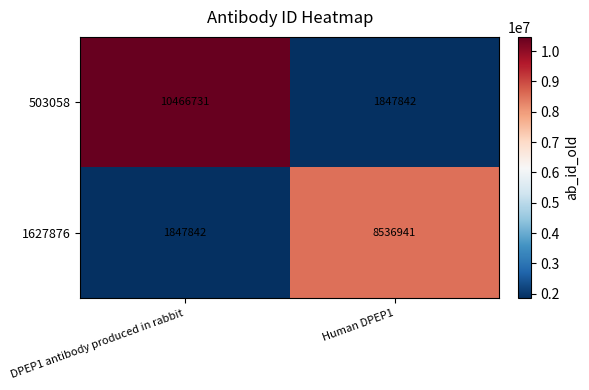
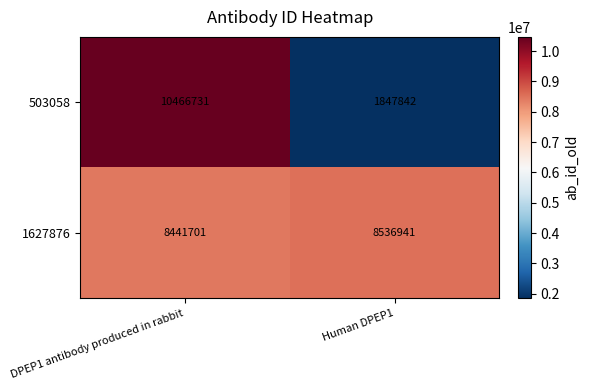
  {
    "503058": {
      "DPEP1 antibody produced in rabbit": 10466731,
      "Human DPEP1": 1847842
    },
    "1627876": {
-     "DPEP1 antibody produced in rabbit": 1847842,
+     "DPEP1 antibody produced in rabbit": 8441701,
      "Human DPEP1": 8536941
    }
  }
